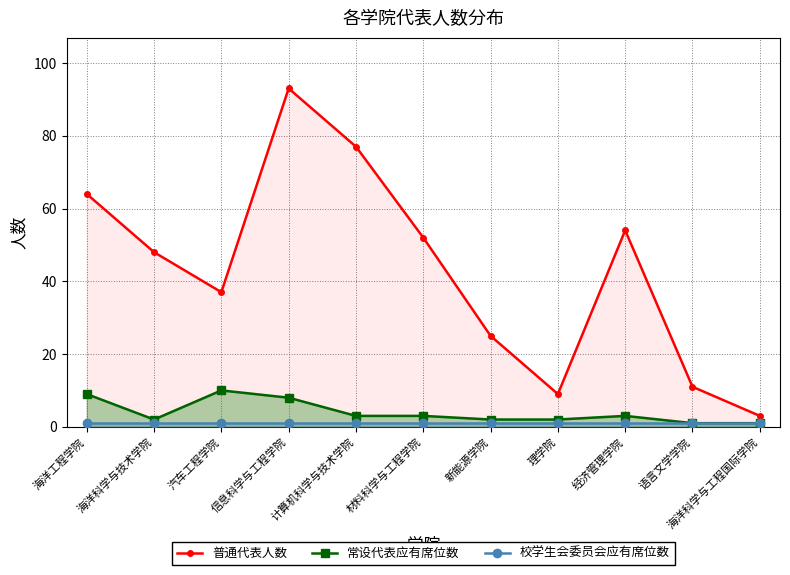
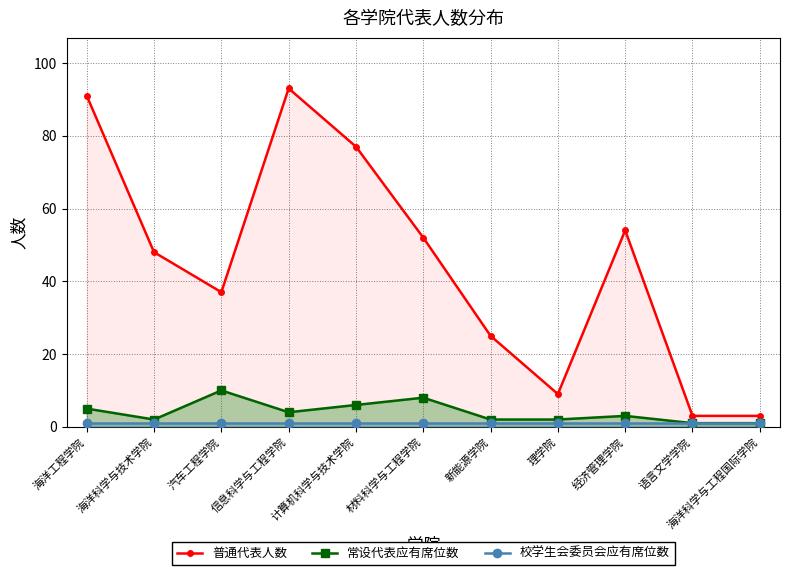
  {
    "普通代表人数": {
-     "海洋工程学院": 64,
+     "海洋工程学院": 91,
      "海洋科学与技术学院": 48,
      "汽车工程学院": 37,
      "信息科学与工程学院": 93,
      "计算机科学与技术学院": 77,
      "材料科学与工程学院": 52,
      "新能源学院": 25,
      "理学院": 9,
      "经济管理学院": 54,
-     "语言文学学院": 11,
+     "语言文学学院": 3,
      "海洋科学与工程国际学院": 3
    },
    "常设代表应有席位数": {
-     "海洋工程学院": 9,
+     "海洋工程学院": 5,
      "海洋科学与技术学院": 2,
      "汽车工程学院": 10,
-     "信息科学与工程学院": 8,
-     "计算机科学与技术学院": 3,
-     "材料科学与工程学院": 3,
+     "信息科学与工程学院": 4,
+     "计算机科学与技术学院": 6,
+     "材料科学与工程学院": 8,
      "新能源学院": 2,
      "理学院": 2,
      "经济管理学院": 3
    },
    "校学生会委员会应有席位数": {
      "海洋工程学院": 1,
      "海洋科学与技术学院": 1,
      "汽车工程学院": 1,
      "信息科学与工程学院": 1,
      "计算机科学与技术学院": 1,
      "材料科学与工程学院": 1,
      "新能源学院": 1,
      "理学院": 1,
      "经济管理学院": 1
    }
  }
